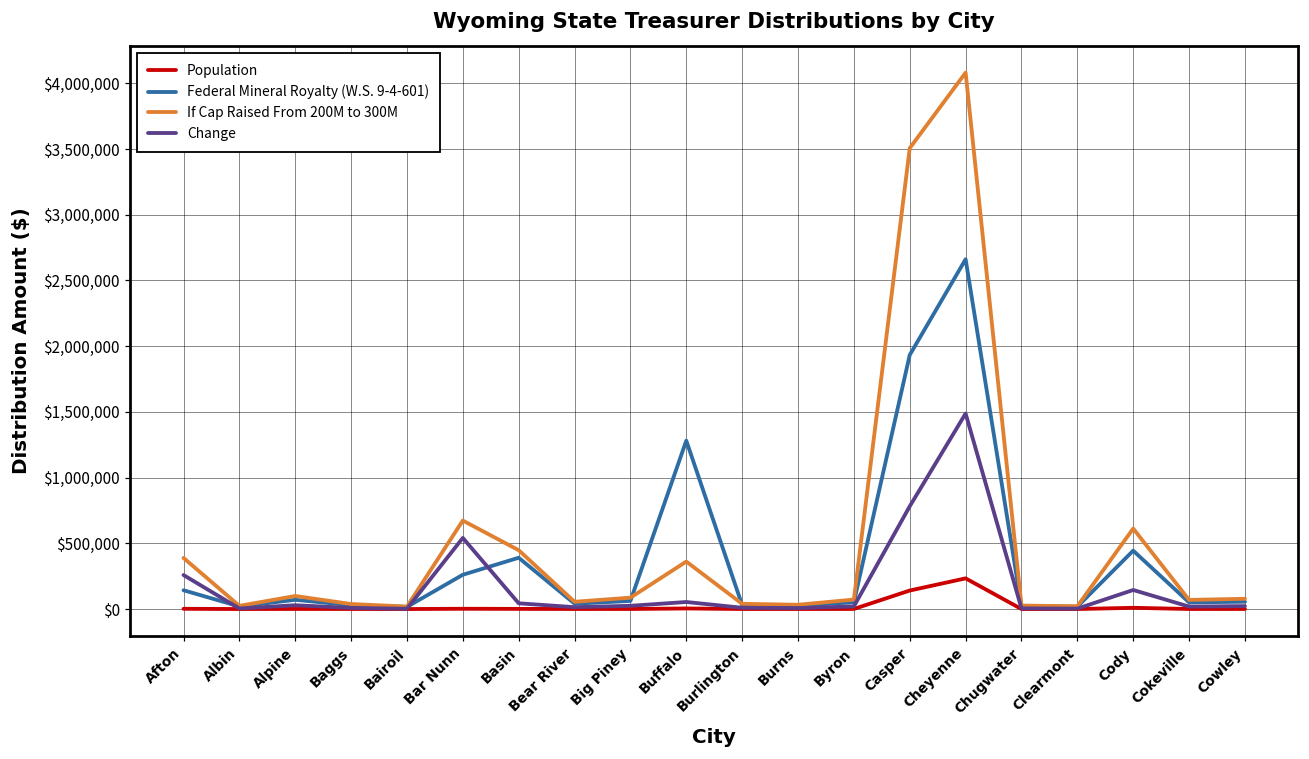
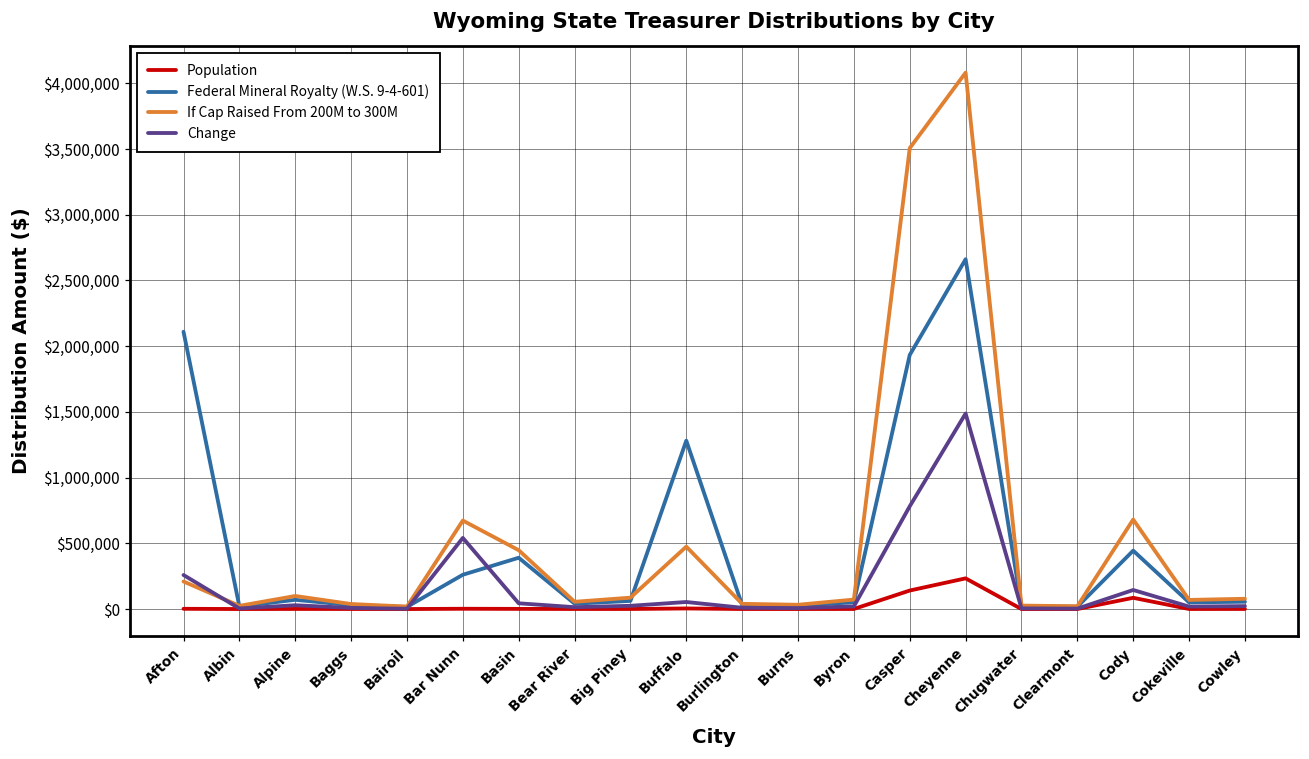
  {
    "Population": {
      "Afton": "$0",
      "Alpine": "$0",
      "Bar Nunn": "$0",
      "Basin": "$0",
      "Big Piney": "$0",
      "Buffalo": "$0",
      "Casper": "$140,000",
      "Cheyenne": "$230,000",
-     "Cody": "$10,000",
+     "Cody": "$90,000",
      "Cowley": "$0"
    },
    "Federal Mineral Royalty (W.S. 9-4-601)": {
-     "Afton": "$140,000",
+     "Afton": "$2,110,000",
      "Alpine": "$70,000",
      "Bar Nunn": "$260,000",
      "Basin": "$390,000",
      "Big Piney": "$60,000",
      "Buffalo": "$1,280,000",
      "Casper": "$1,930,000",
      "Cheyenne": "$2,660,000",
      "Cody": "$440,000",
      "Cowley": "$60,000"
    },
    "If Cap Raised From 200M to 300M": {
-     "Afton": "$390,000",
+     "Afton": "$210,000",
      "Alpine": "$100,000",
      "Bar Nunn": "$670,000",
      "Basin": "$450,000",
      "Big Piney": "$90,000",
-     "Buffalo": "$360,000",
+     "Buffalo": "$470,000",
      "Casper": "$3,510,000",
      "Cheyenne": "$4,080,000",
-     "Cody": "$610,000",
+     "Cody": "$680,000",
      "Cowley": "$80,000"
    },
    "Change": {
      "Afton": "$260,000",
      "Alpine": "$30,000",
      "Bar Nunn": "$540,000",
      "Basin": "$40,000",
      "Big Piney": "$20,000",
      "Buffalo": "$50,000",
      "Casper": "$780,000",
      "Cheyenne": "$1,490,000",
      "Cody": "$150,000",
      "Cowley": "$20,000"
    }
  }
